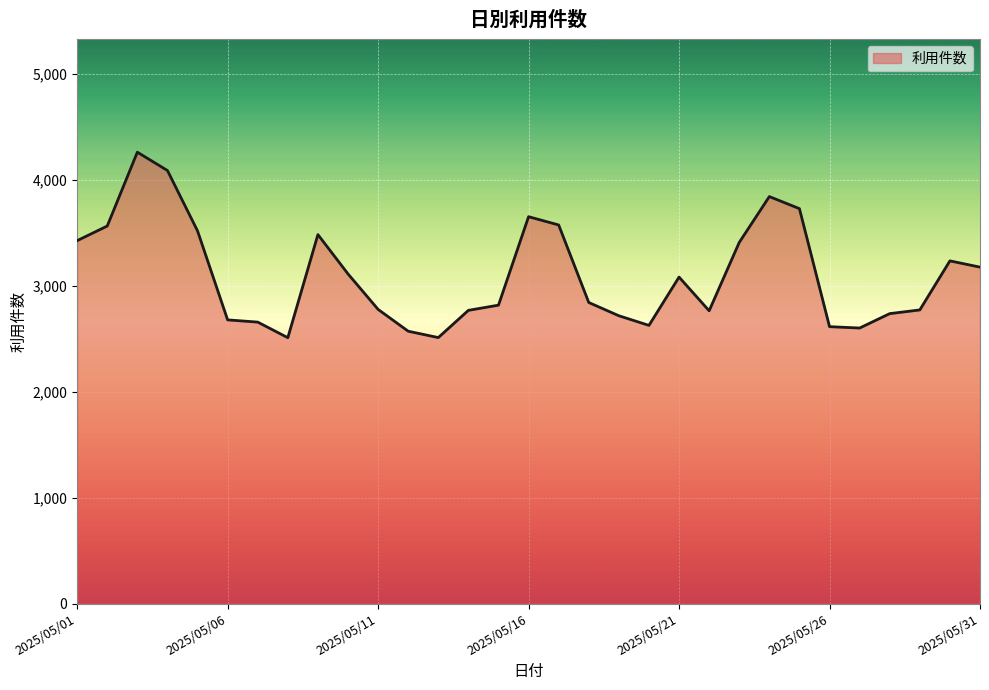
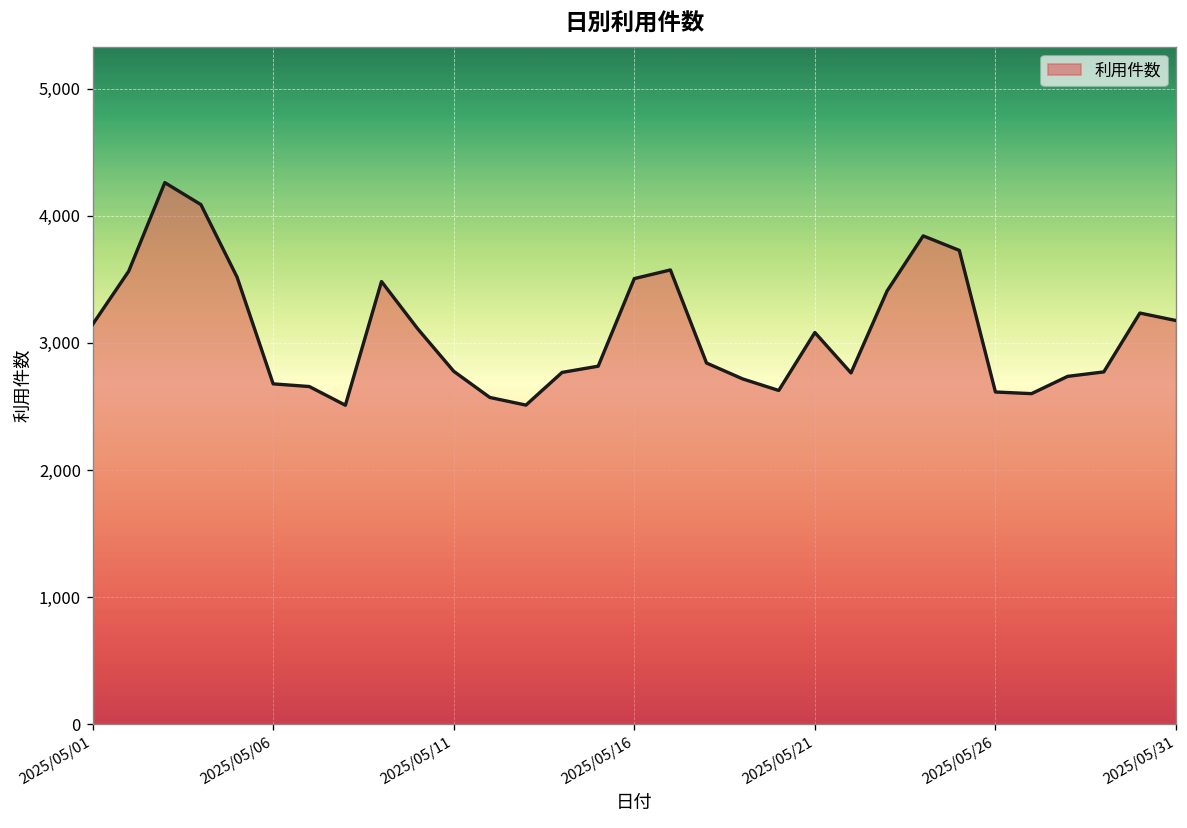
  {
-   "2025/05/01": "3,430",
+   "2025/05/01": "3,150",
    "2025/05/06": "2,680",
    "2025/05/11": "2,780",
-   "2025/05/16": "3,650",
+   "2025/05/16": "3,510",
    "2025/05/21": "3,080",
    "2025/05/26": "2,610",
    "2025/05/31": "3,180"
  }
